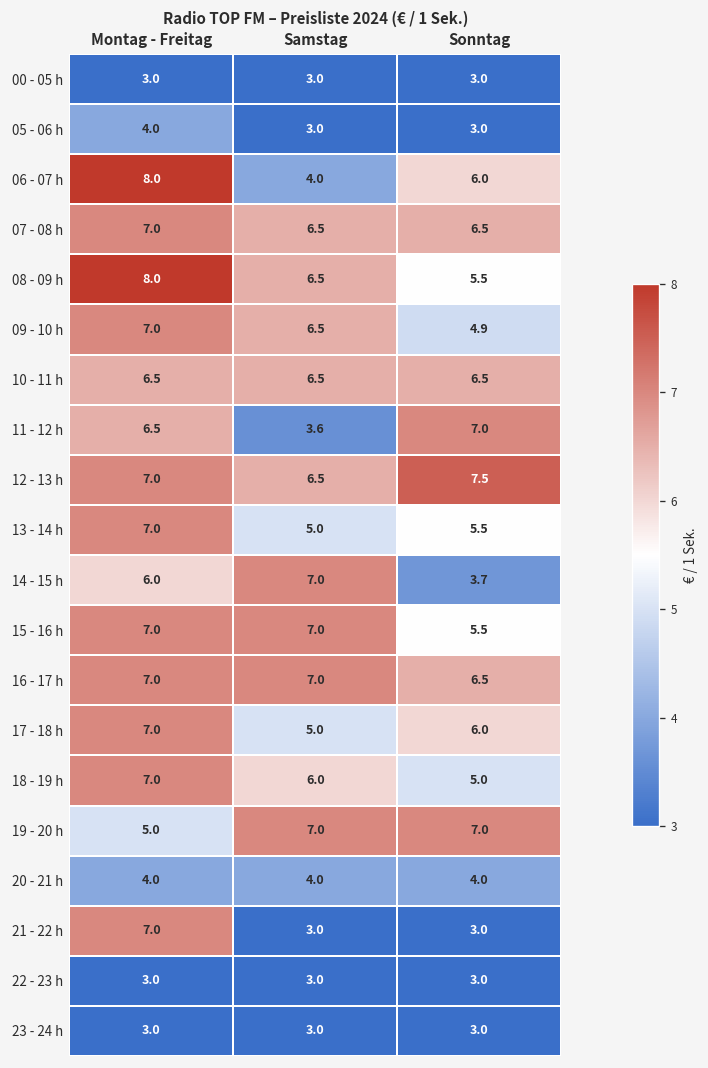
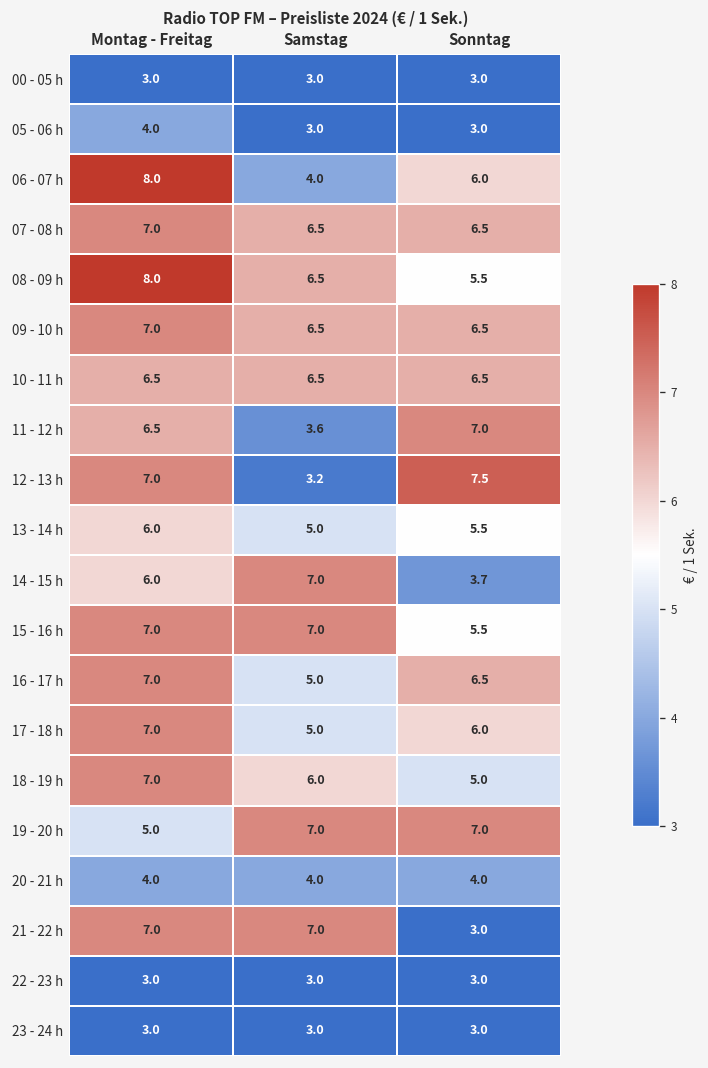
  {
    "00 - 05 h": {
      "Montag - Freitag": 3.0,
      "Samstag": 3.0,
      "Sonntag": 3.0
    },
    "05 - 06 h": {
      "Montag - Freitag": 4.0,
      "Samstag": 3.0,
      "Sonntag": 3.0
    },
    "06 - 07 h": {
      "Montag - Freitag": 8.0,
      "Samstag": 4.0,
      "Sonntag": 6.0
    },
    "07 - 08 h": {
      "Montag - Freitag": 7.0,
      "Samstag": 6.5,
      "Sonntag": 6.5
    },
    "08 - 09 h": {
      "Montag - Freitag": 8.0,
      "Samstag": 6.5,
      "Sonntag": 5.5
    },
    "09 - 10 h": {
      "Montag - Freitag": 7.0,
      "Samstag": 6.5,
-     "Sonntag": 4.9
+     "Sonntag": 6.5
    },
    "10 - 11 h": {
      "Montag - Freitag": 6.5,
      "Samstag": 6.5,
      "Sonntag": 6.5
    },
    "11 - 12 h": {
      "Montag - Freitag": 6.5,
      "Samstag": 3.6,
      "Sonntag": 7.0
    },
    "12 - 13 h": {
      "Montag - Freitag": 7.0,
-     "Samstag": 6.5,
+     "Samstag": 3.2,
      "Sonntag": 7.5
    },
    "13 - 14 h": {
-     "Montag - Freitag": 7.0,
+     "Montag - Freitag": 6.0,
      "Samstag": 5.0,
      "Sonntag": 5.5
    },
    "14 - 15 h": {
      "Montag - Freitag": 6.0,
      "Samstag": 7.0,
      "Sonntag": 3.7
    },
    "15 - 16 h": {
      "Montag - Freitag": 7.0,
      "Samstag": 7.0,
      "Sonntag": 5.5
    },
    "16 - 17 h": {
      "Montag - Freitag": 7.0,
-     "Samstag": 7.0,
+     "Samstag": 5.0,
      "Sonntag": 6.5
    },
    "17 - 18 h": {
      "Montag - Freitag": 7.0,
      "Samstag": 5.0,
      "Sonntag": 6.0
    },
    "18 - 19 h": {
      "Montag - Freitag": 7.0,
      "Samstag": 6.0,
      "Sonntag": 5.0
    },
    "19 - 20 h": {
      "Montag - Freitag": 5.0,
      "Samstag": 7.0,
      "Sonntag": 7.0
    },
    "20 - 21 h": {
      "Montag - Freitag": 4.0,
      "Samstag": 4.0,
      "Sonntag": 4.0
    },
    "21 - 22 h": {
      "Montag - Freitag": 7.0,
-     "Samstag": 3.0,
+     "Samstag": 7.0,
      "Sonntag": 3.0
    },
    "22 - 23 h": {
      "Montag - Freitag": 3.0,
      "Samstag": 3.0,
      "Sonntag": 3.0
    },
    "23 - 24 h": {
      "Montag - Freitag": 3.0,
      "Samstag": 3.0,
      "Sonntag": 3.0
    }
  }
